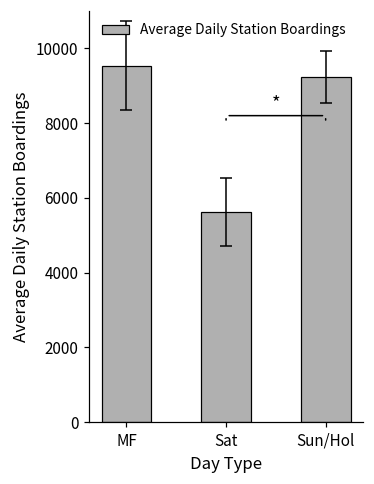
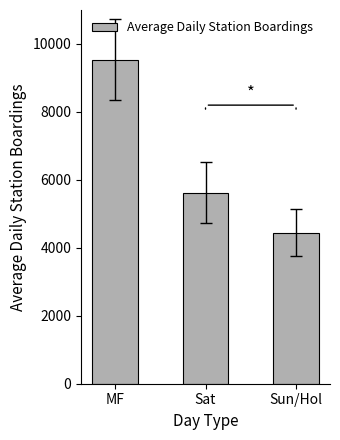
  {
    "Average Daily Station Boardings": {
      "MF": 9500,
      "Sat": 5600,
-     "Sun/Hol": 9200
+     "Sun/Hol": 4400
    }
  }
